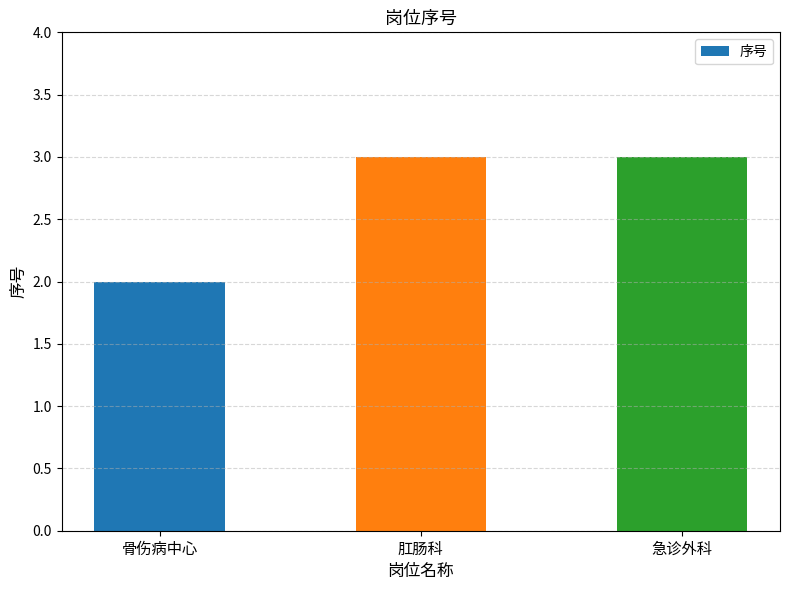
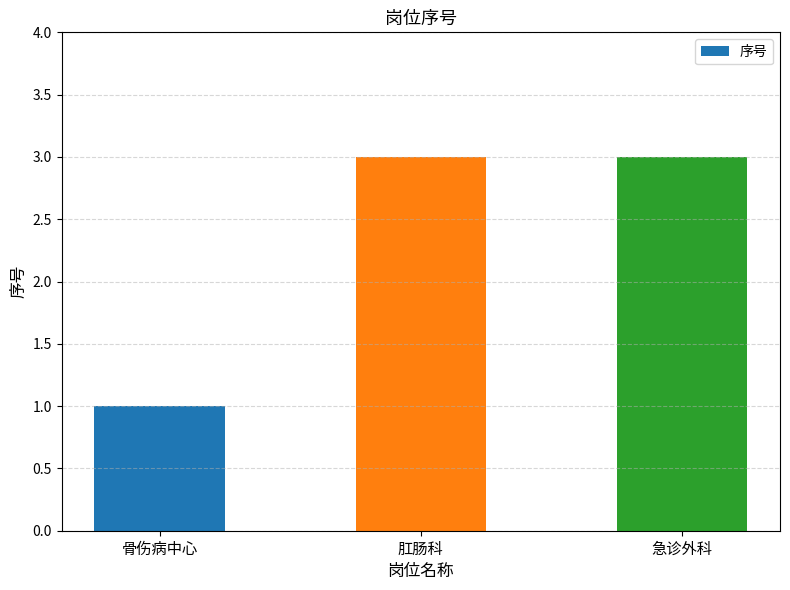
  {
-   "骨伤病中心": 2,
+   "骨伤病中心": 1,
    "肛肠科": 3,
    "急诊外科": 3
  }
